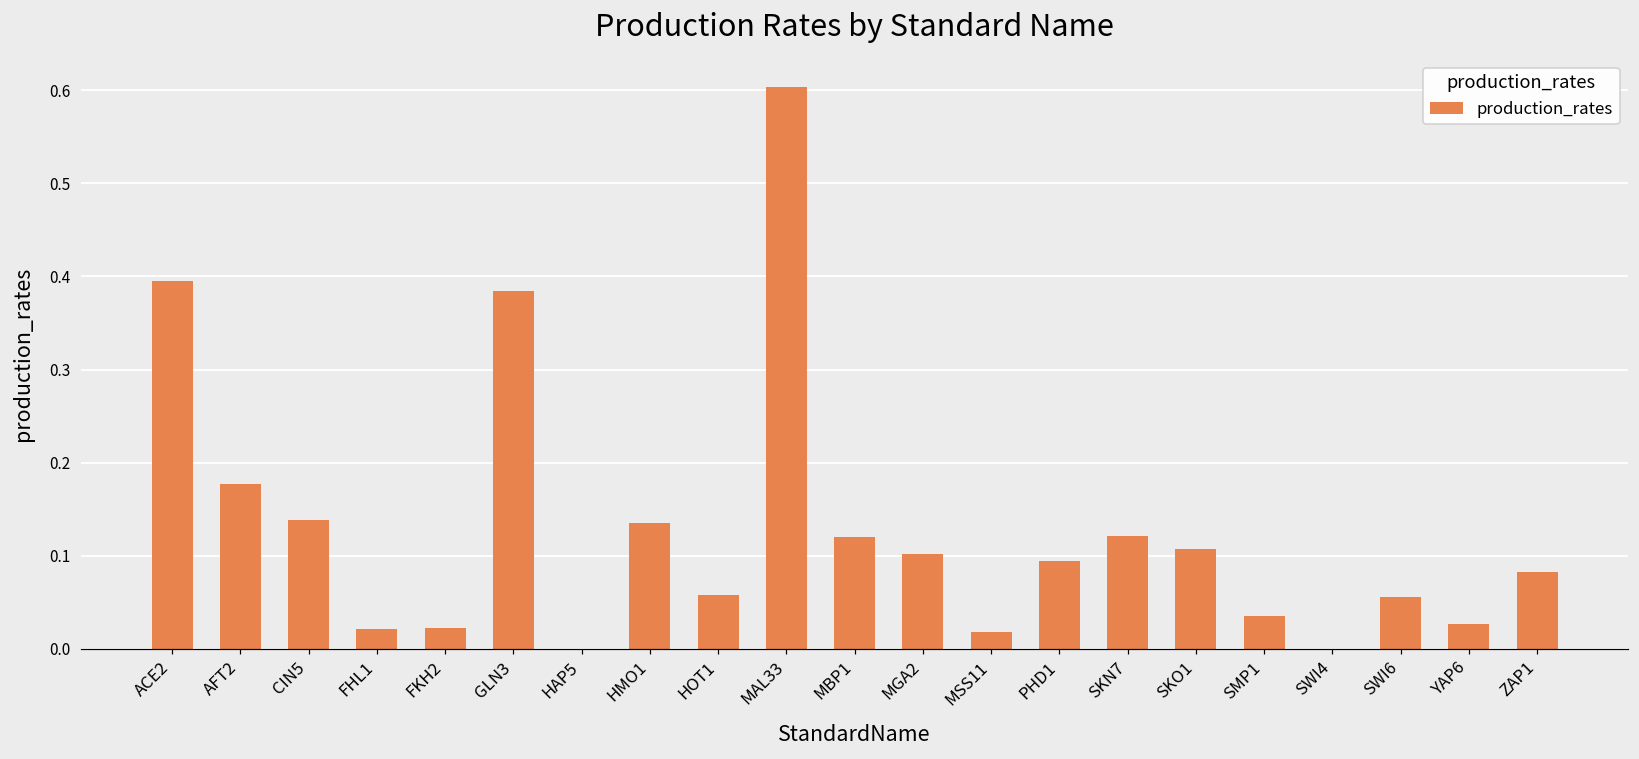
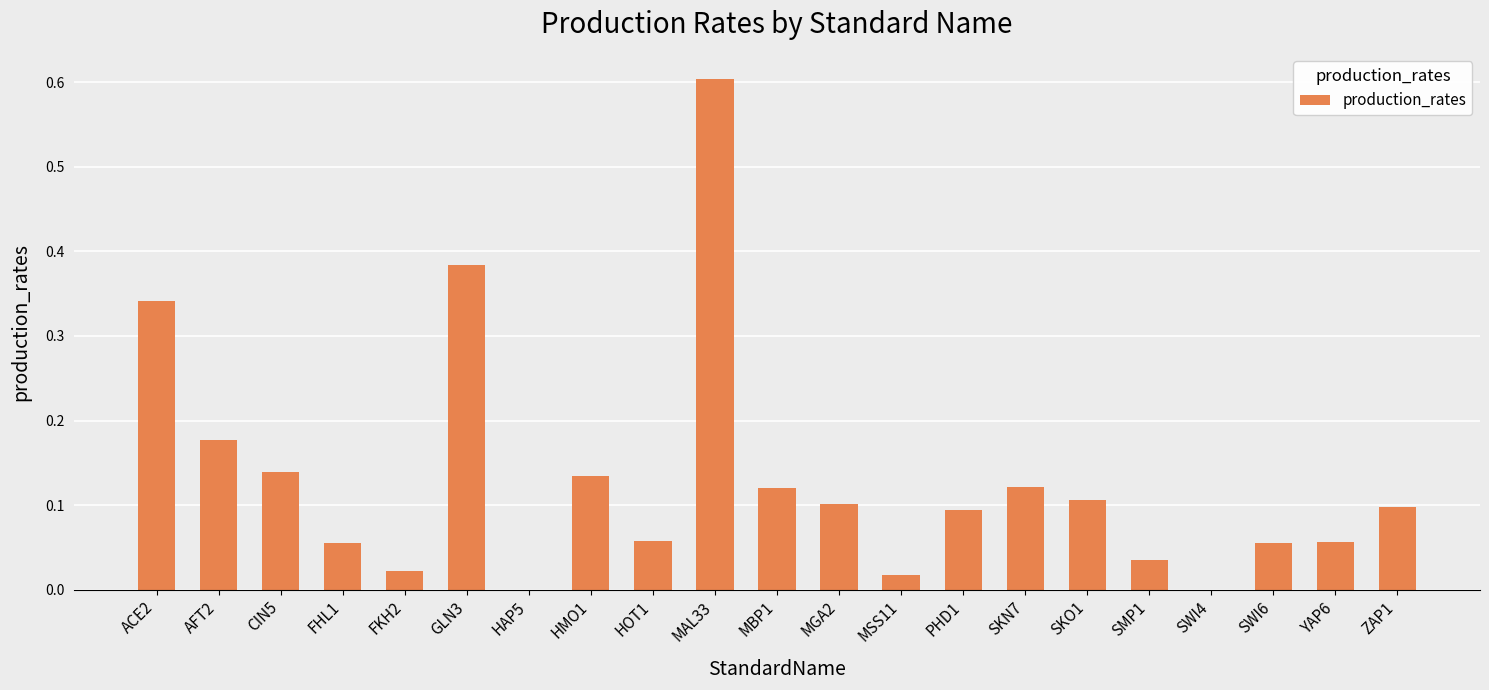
  {
-   "ACE2": 0.40,
+   "ACE2": 0.34,
    "AFT2": 0.18,
    "CIN5": 0.14,
-   "FHL1": 0.02,
+   "FHL1": 0.06,
    "FKH2": 0.02,
    "GLN3": 0.38,
    "HMO1": 0.13,
    "HOT1": 0.06,
    "MAL33": 0.60,
    "MBP1": 0.12,
    "MGA2": 0.10,
    "MSS11": 0.02,
    "PHD1": 0.09,
    "SKN7": 0.12,
    "SKO1": 0.11,
    "SMP1": 0.04,
    "SWI6": 0.06,
-   "YAP6": 0.03,
-   "ZAP1": 0.08
+   "YAP6": 0.06,
+   "ZAP1": 0.10
  }
